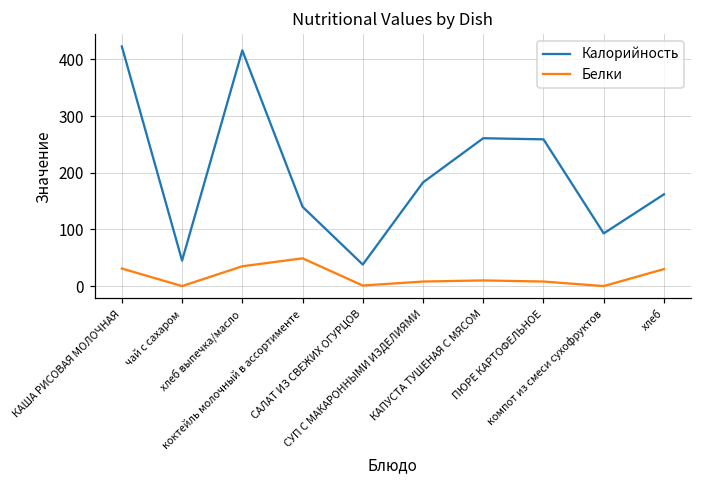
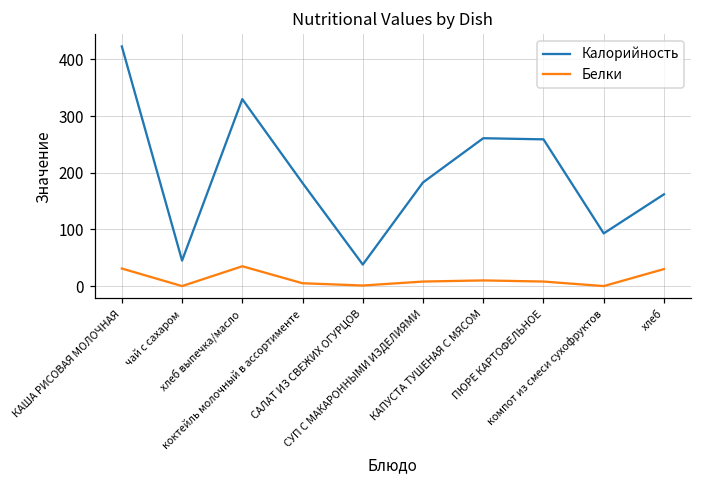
  {
    "Калорийность": {
      "КАША РИСОВАЯ МОЛОЧНАЯ": 420,
      "чай с сахаром": 50,
-     "хлеб выпечка/масло": 420,
-     "коктейль молочный в ассортименте": 140,
+     "хлеб выпечка/масло": 330,
+     "коктейль молочный в ассортименте": 180,
      "САЛАТ ИЗ СВЕЖИХ ОГУРЦОВ": 40,
      "СУП С МАКАРОННЫМИ ИЗДЕЛИЯМИ": 180,
      "КАПУСТА ТУШЕНАЯ С МЯСОМ": 260,
      "ПЮРЕ КАРТОФЕЛЬНОЕ": 260,
      "компот из смеси сухофруктов": 90,
      "хлеб": 160
    },
    "Белки": {
      "КАША РИСОВАЯ МОЛОЧНАЯ": 30,
      "чай с сахаром": 0,
      "хлеб выпечка/масло": 40,
-     "коктейль молочный в ассортименте": 50,
+     "коктейль молочный в ассортименте": 10,
      "САЛАТ ИЗ СВЕЖИХ ОГУРЦОВ": 0,
      "СУП С МАКАРОННЫМИ ИЗДЕЛИЯМИ": 10,
      "КАПУСТА ТУШЕНАЯ С МЯСОМ": 10,
      "ПЮРЕ КАРТОФЕЛЬНОЕ": 10,
      "компот из смеси сухофруктов": 0,
      "хлеб": 30
    }
  }
